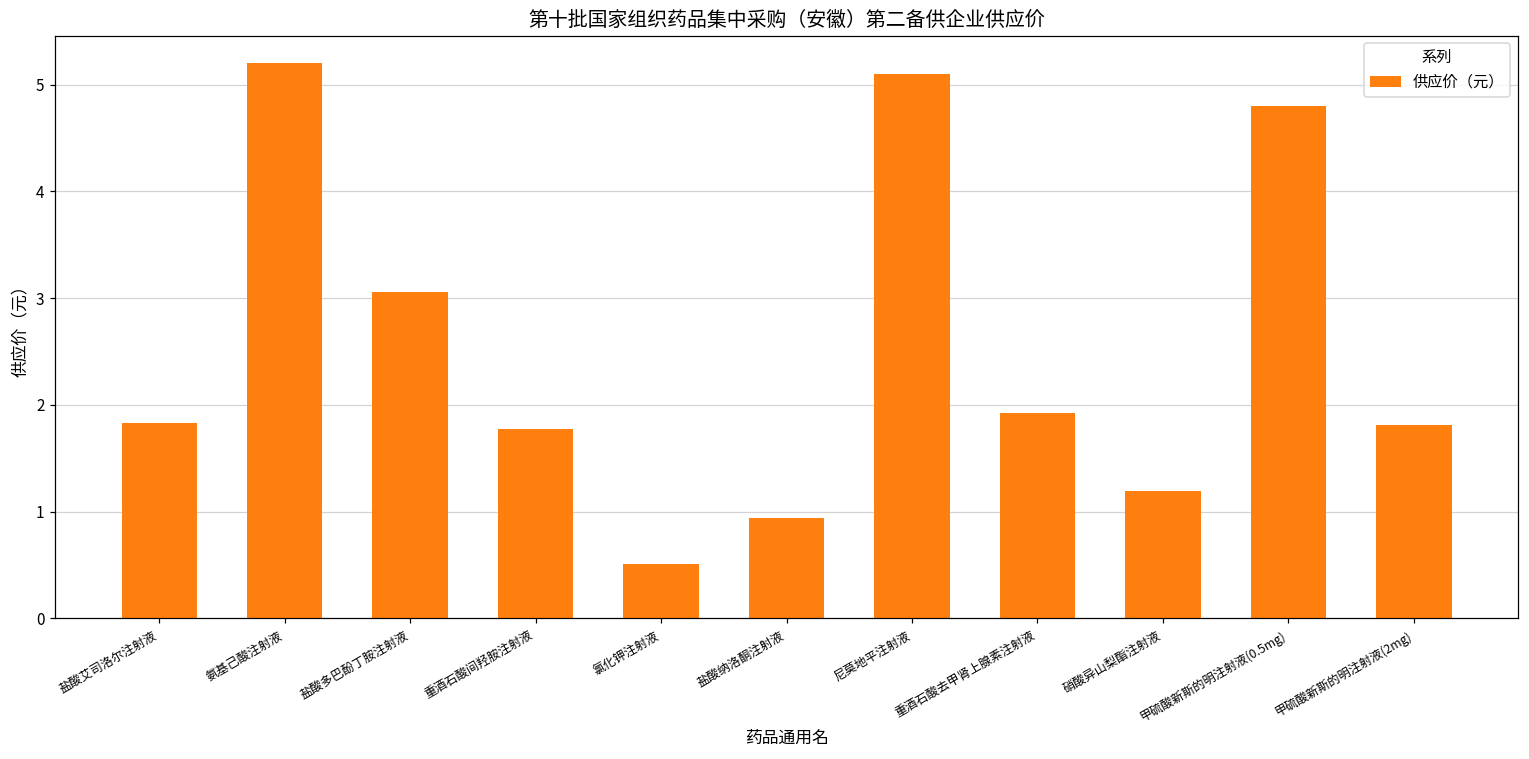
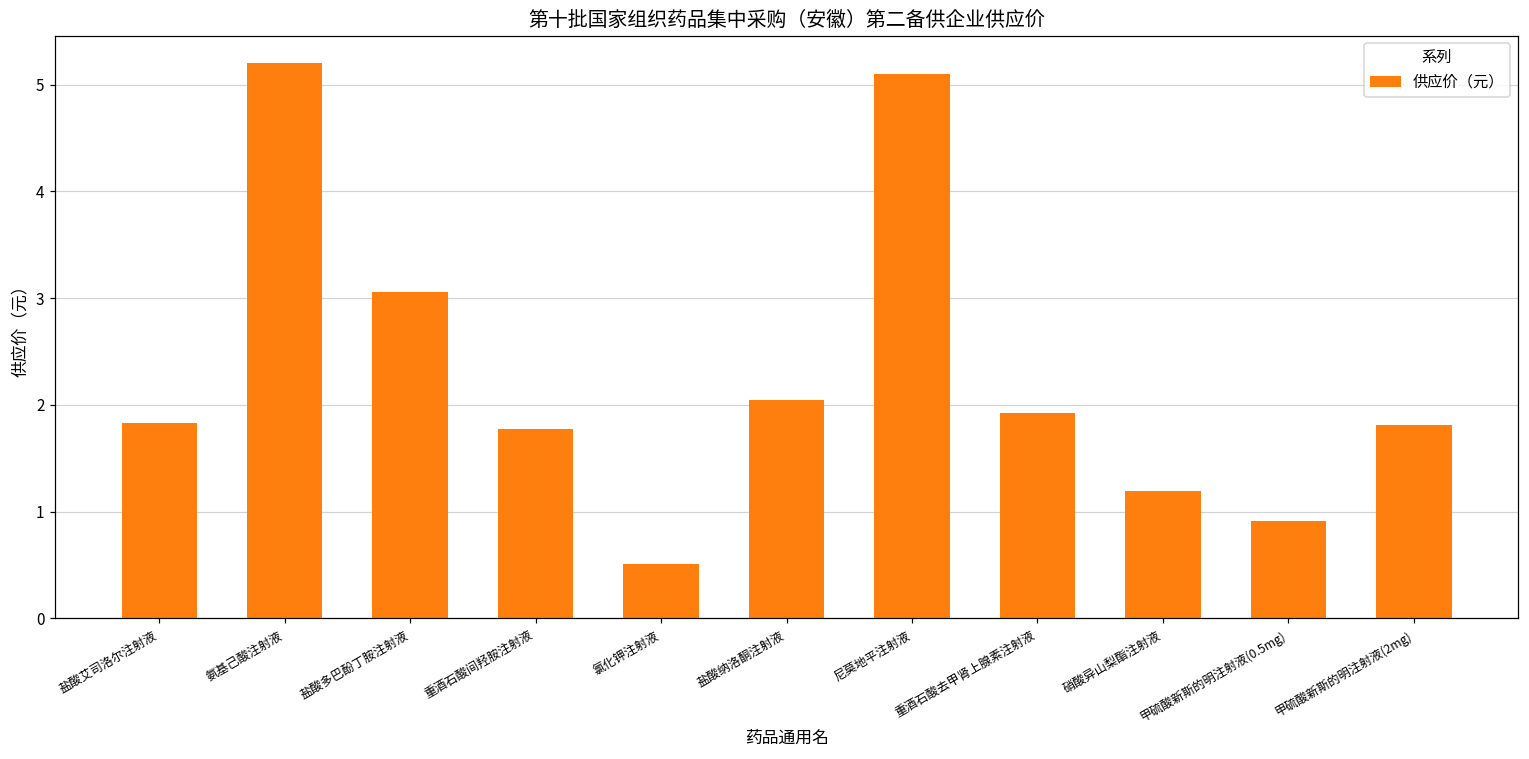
  {
    "盐酸艾司洛尔注射液": 1.8,
    "氨基己酸注射液": 5.2,
    "盐酸多巴酚丁胺注射液": 3.1,
    "重酒石酸间羟胺注射液": 1.8,
    "氯化钾注射液": 0.5,
-   "盐酸纳洛酮注射液": 0.9,
+   "盐酸纳洛酮注射液": 2.1,
    "尼莫地平注射液": 5.1,
    "重酒石酸去甲肾上腺素注射液": 1.9,
    "硝酸异山梨酯注射液": 1.2,
-   "甲硫酸新斯的明注射液(0.5mg)": 4.8,
+   "甲硫酸新斯的明注射液(0.5mg)": 0.9,
    "甲硫酸新斯的明注射液(2mg)": 1.8
  }
